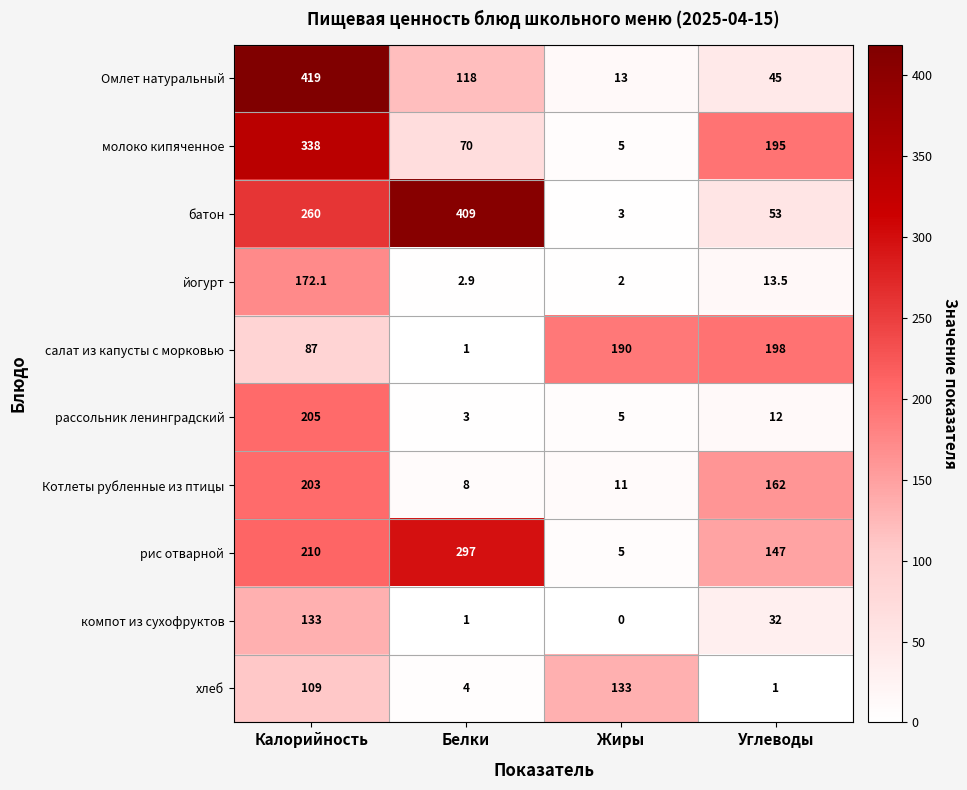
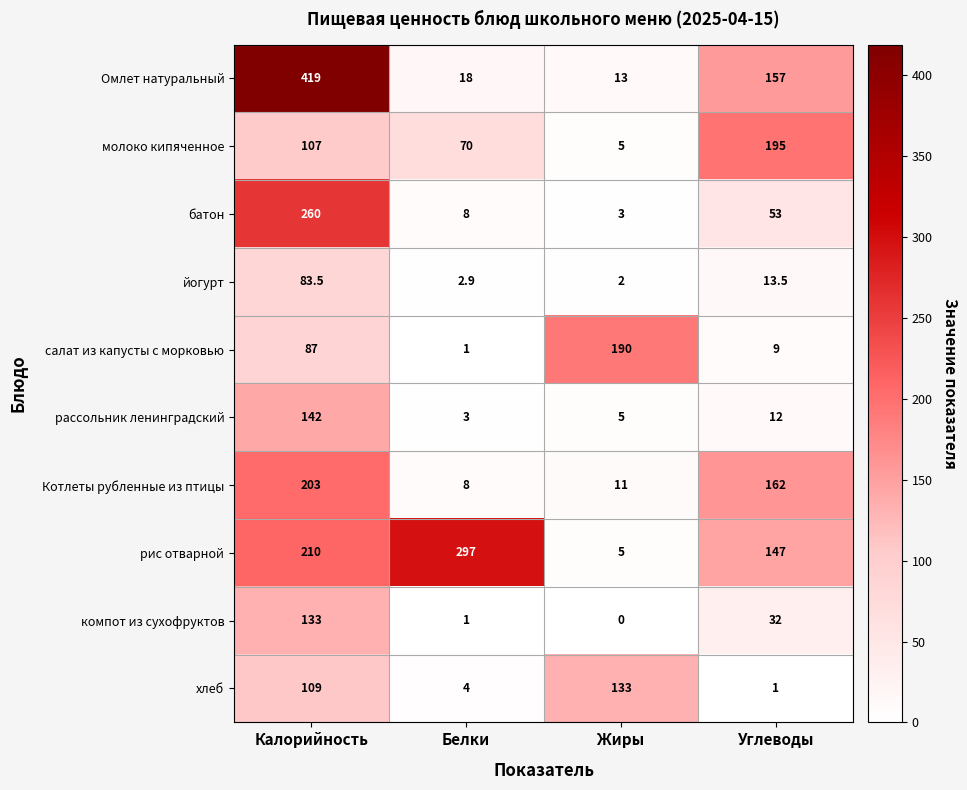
  {
    "Омлет натуральный": {
      "Калорийность": 419,
-     "Белки": 118,
+     "Белки": 18,
      "Жиры": 13,
-     "Углеводы": 45
+     "Углеводы": 157
    },
    "молоко кипяченное": {
-     "Калорийность": 338,
+     "Калорийность": 107,
      "Белки": 70,
      "Жиры": 5,
      "Углеводы": 195
    },
    "батон": {
      "Калорийность": 260,
-     "Белки": 409,
+     "Белки": 8,
      "Жиры": 3,
      "Углеводы": 53
    },
    "йогурт": {
-     "Калорийность": 172.1,
+     "Калорийность": 83.5,
      "Белки": 2.9,
      "Жиры": 2,
      "Углеводы": 13.5
    },
    "салат из капусты с морковью": {
      "Калорийность": 87,
      "Белки": 1,
      "Жиры": 190,
-     "Углеводы": 198
+     "Углеводы": 9
    },
    "рассольник ленинградский": {
-     "Калорийность": 205,
+     "Калорийность": 142,
      "Белки": 3,
      "Жиры": 5,
      "Углеводы": 12
    },
    "Котлеты рубленные из птицы": {
      "Калорийность": 203,
      "Белки": 8,
      "Жиры": 11,
      "Углеводы": 162
    },
    "рис отварной": {
      "Калорийность": 210,
      "Белки": 297,
      "Жиры": 5,
      "Углеводы": 147
    },
    "компот из сухофруктов": {
      "Калорийность": 133,
      "Белки": 1,
      "Жиры": 0,
      "Углеводы": 32
    },
    "хлеб": {
      "Калорийность": 109,
      "Белки": 4,
      "Жиры": 133,
      "Углеводы": 1
    }
  }
